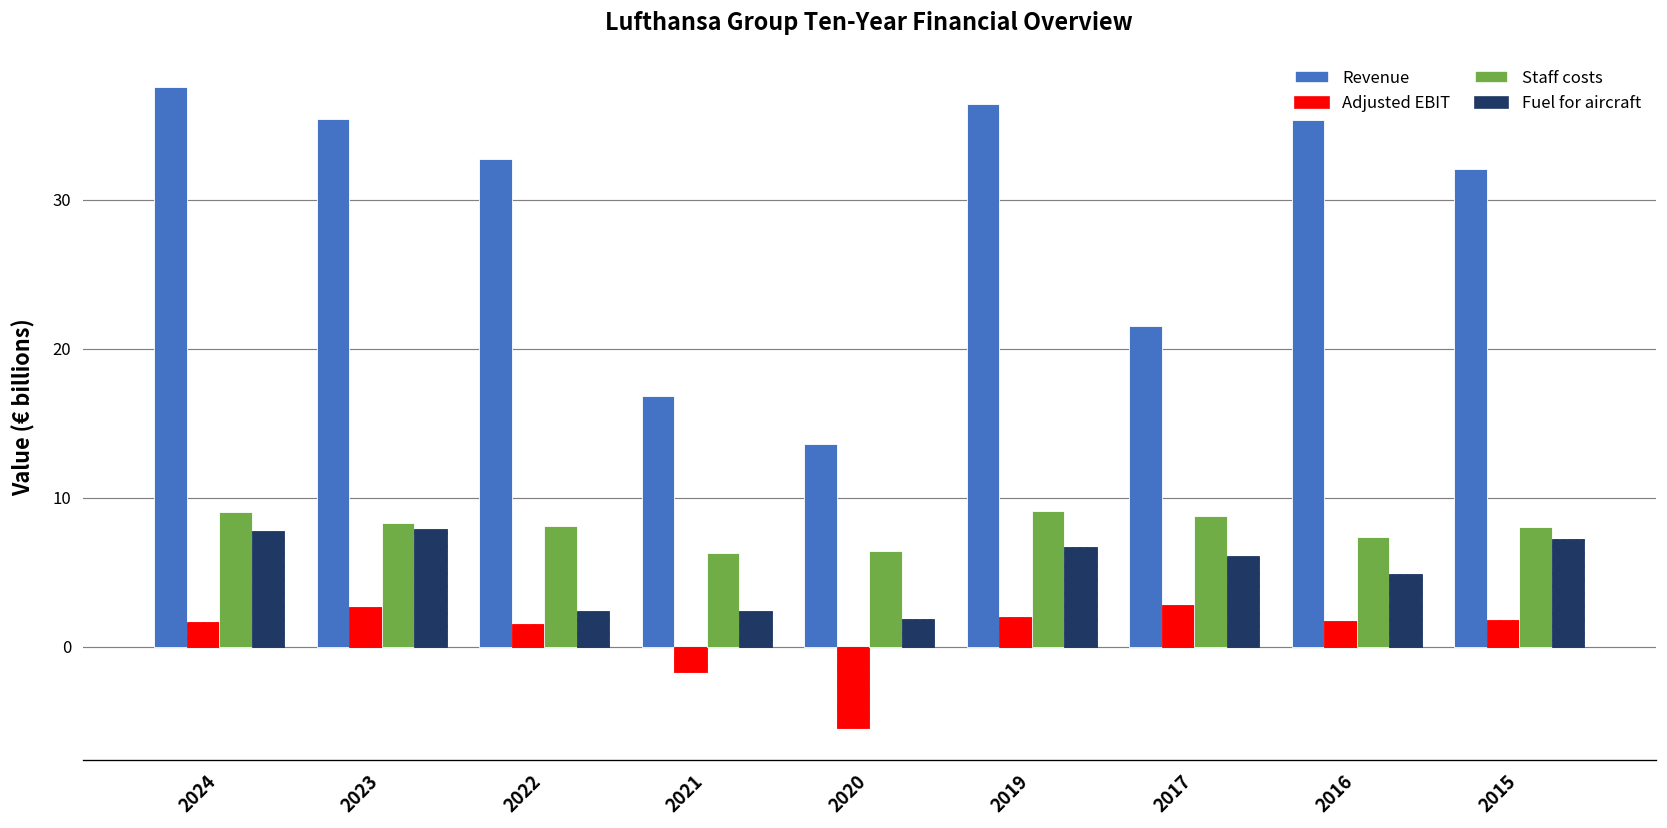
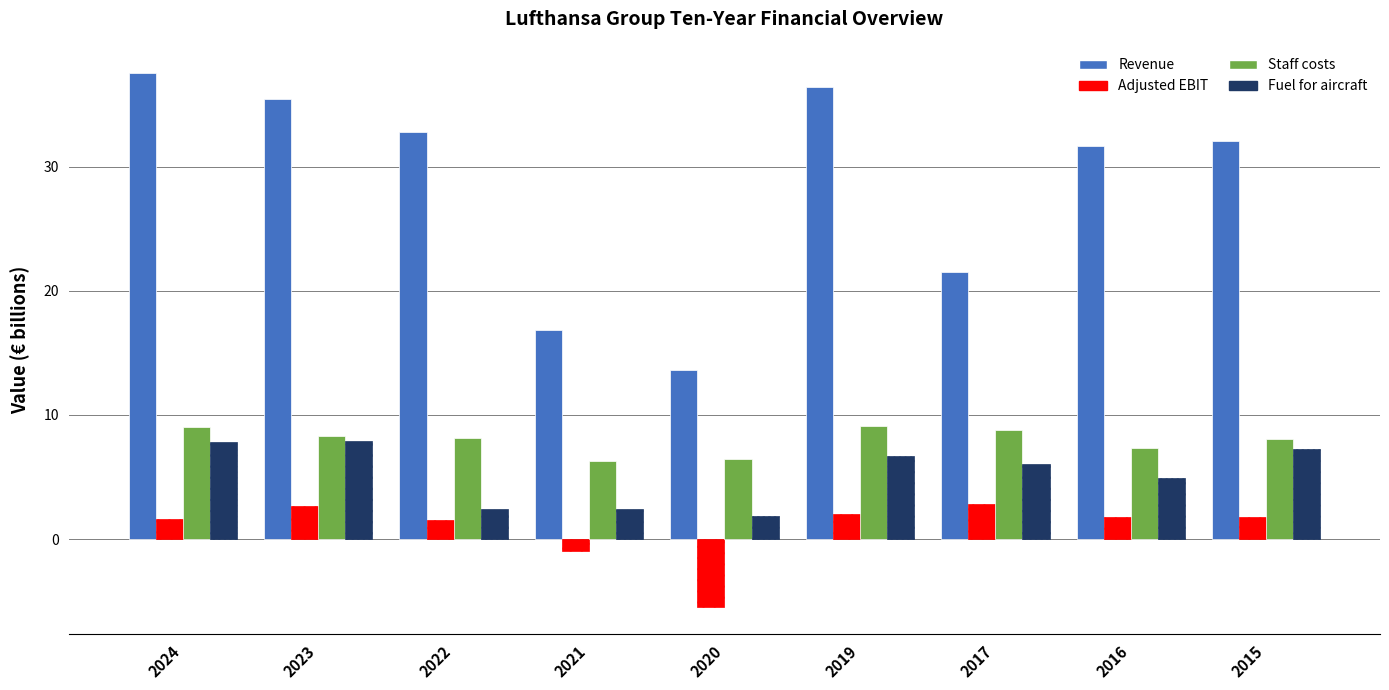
  {
    "Revenue": {
      "2024": 37.6,
      "2023": 35.4,
      "2022": 32.8,
      "2021": 16.8,
      "2020": 13.6,
      "2019": 36.4,
      "2017": 21.5,
-     "2016": 35.3,
+     "2016": 31.7,
      "2015": 32.1
    },
    "Adjusted EBIT": {
      "2024": 1.6,
      "2023": 2.7,
      "2022": 1.5,
-     "2021": -1.7,
+     "2021": -1.0,
      "2020": -5.5,
      "2019": 2.0,
      "2017": 2.8,
      "2016": 1.8,
      "2015": 1.8
    },
    "Staff costs": {
      "2024": 9.0,
      "2023": 8.3,
      "2022": 8.1,
      "2021": 6.3,
      "2020": 6.4,
      "2019": 9.1,
      "2017": 8.8,
      "2016": 7.4,
      "2015": 8.1
    },
    "Fuel for aircraft": {
      "2024": 7.8,
      "2023": 7.9,
      "2022": 2.4,
      "2021": 2.4,
      "2020": 1.9,
      "2019": 6.7,
      "2017": 6.1,
      "2016": 4.9,
      "2015": 7.2
    }
  }
